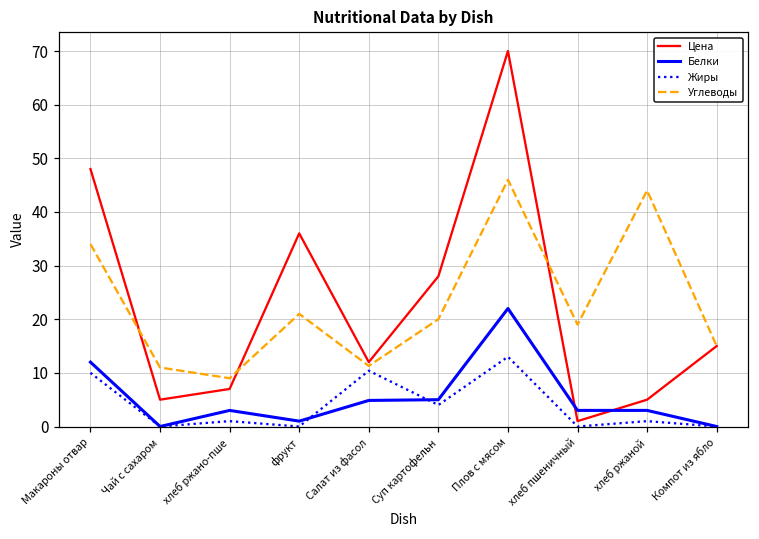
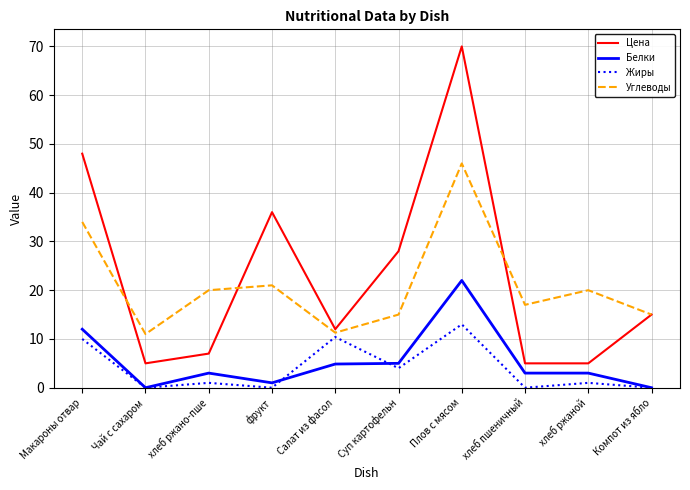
  {
    "Цена": {
      "Макароны отвар": 48,
      "Чай с сахаром": 5,
      "хлеб ржано-пше": 7,
      "фрукт": 36,
      "Салат из фасол": 12,
      "Суп картофельн": 28,
      "Плов с мясом": 70,
-     "хлеб пшеничный": 1,
+     "хлеб пшеничный": 5,
      "хлеб ржаной": 5
    },
    "Углеводы": {
      "Макароны отвар": 34,
      "Чай с сахаром": 11,
-     "хлеб ржано-пше": 9,
+     "хлеб ржано-пше": 20,
      "фрукт": 21,
      "Салат из фасол": 11,
-     "Суп картофельн": 20,
+     "Суп картофельн": 15,
      "Плов с мясом": 46,
-     "хлеб пшеничный": 19,
-     "хлеб ржаной": 44
+     "хлеб пшеничный": 17,
+     "хлеб ржаной": 20
    }
  }
